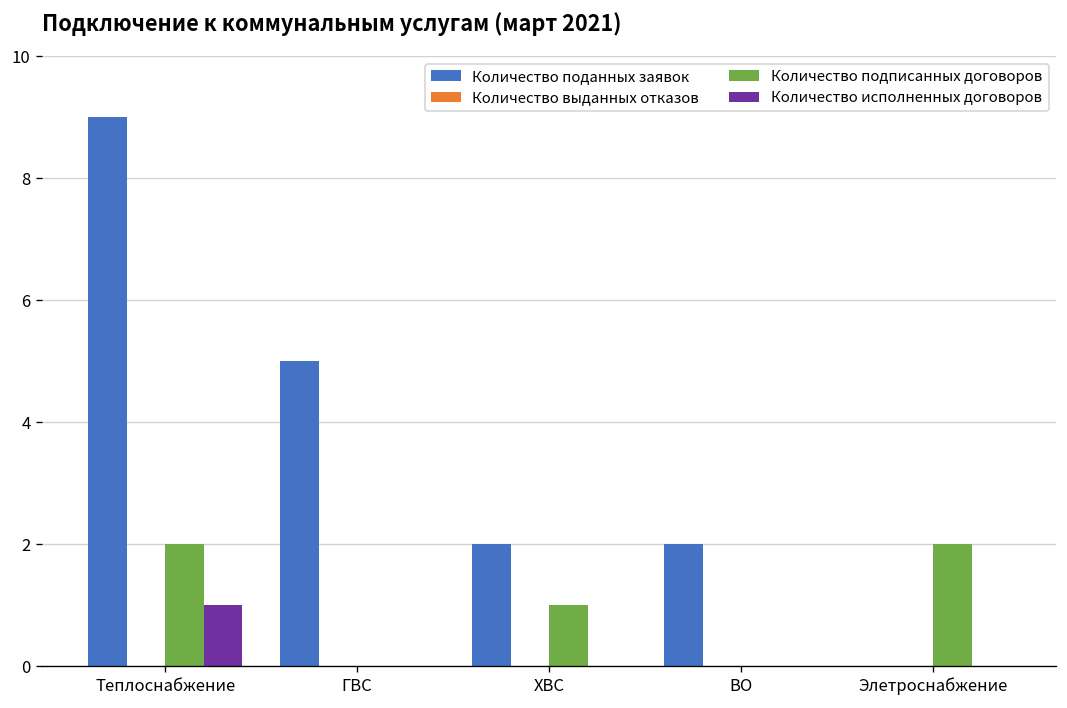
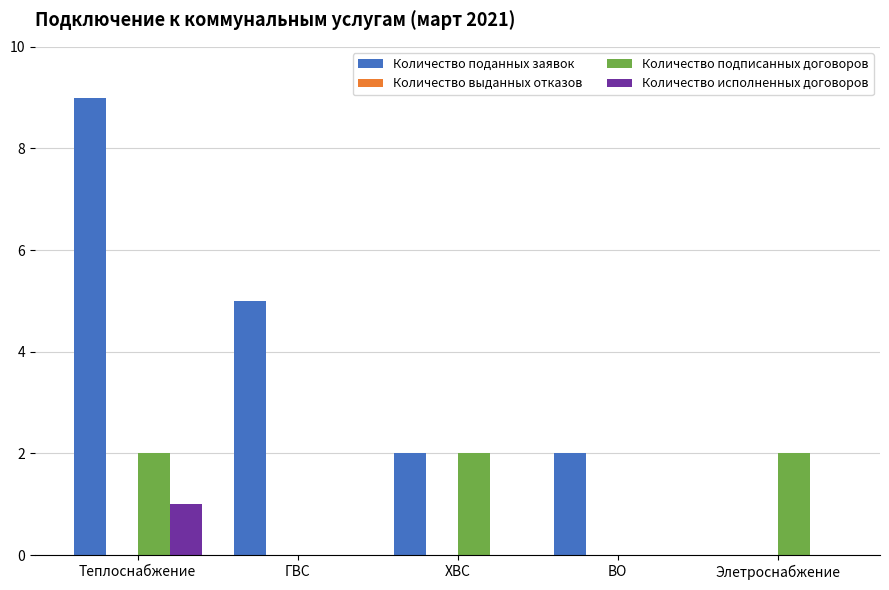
  {
    "Количество поданных заявок": {
      "Теплоснабжение": 9,
      "ГВС": 5,
      "ХВС": 2,
      "ВО": 2,
      "Элетроснабжение": 0
    },
    "Количество выданных отказов": {
      "Теплоснабжение": 0,
      "ГВС": 0,
      "ХВС": 0,
      "ВО": 0,
      "Элетроснабжение": 0
    },
    "Количество подписанных договоров": {
      "Теплоснабжение": 2,
      "ГВС": 0,
-     "ХВС": 1,
+     "ХВС": 2,
      "ВО": 0,
      "Элетроснабжение": 2
    },
    "Количество исполненных договоров": {
      "Теплоснабжение": 1,
      "ГВС": 0,
      "ХВС": 0,
      "ВО": 0,
      "Элетроснабжение": 0
    }
  }
